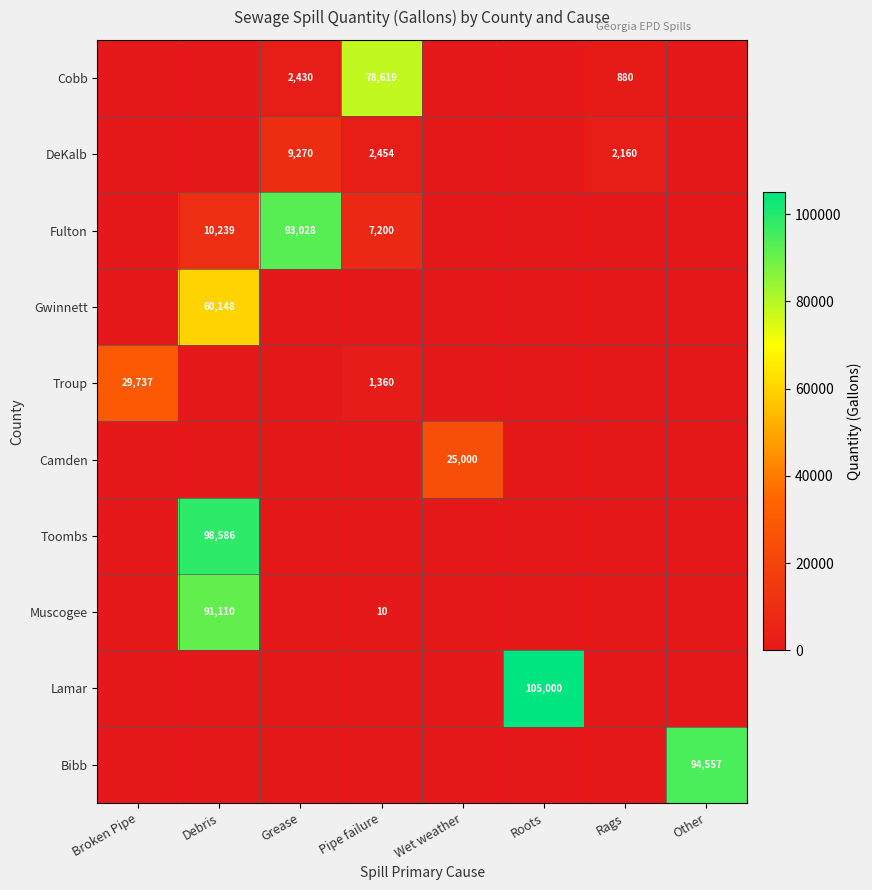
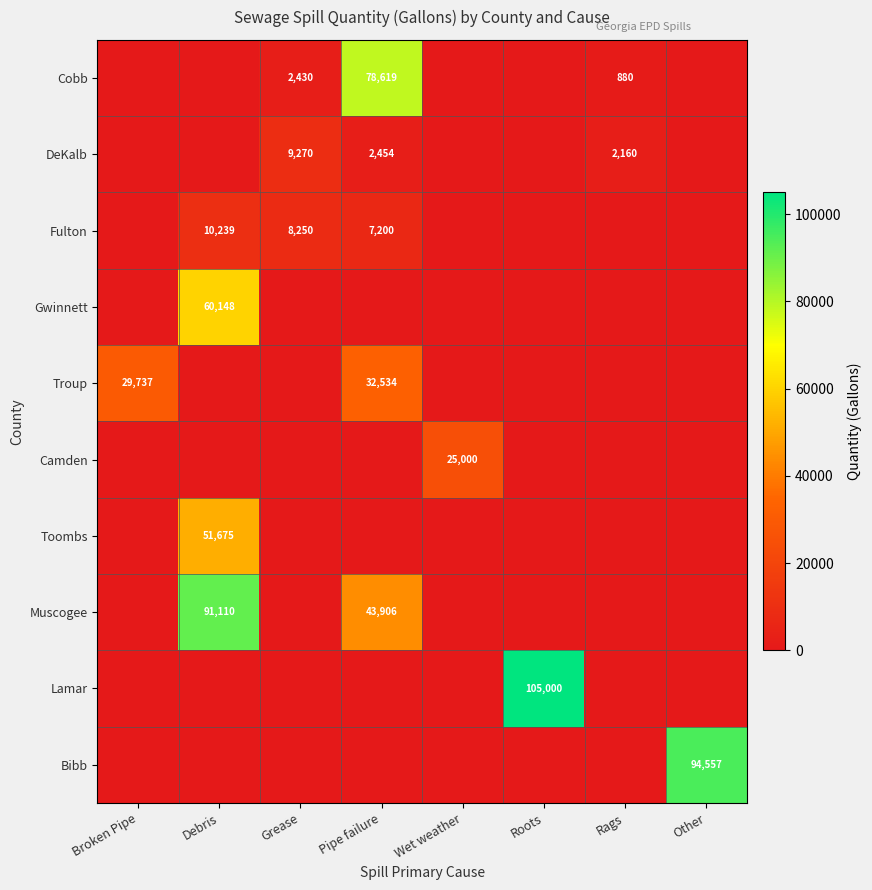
  {
    "Cobb": {
      "Grease": "2,430",
      "Pipe failure": "78,619",
      "Rags": "880"
    },
    "DeKalb": {
      "Grease": "9,270",
      "Pipe failure": "2,454",
      "Rags": "2,160"
    },
    "Fulton": {
      "Debris": "10,239",
-     "Grease": "93,028",
+     "Grease": "8,250",
      "Pipe failure": "7,200"
    },
    "Gwinnett": {
      "Debris": "60,148"
    },
    "Troup": {
      "Broken Pipe": "29,737",
-     "Pipe failure": "1,360"
+     "Pipe failure": "32,534"
    },
    "Camden": {
      "Wet weather": "25,000"
    },
    "Toombs": {
-     "Debris": "98,586"
+     "Debris": "51,675"
    },
    "Muscogee": {
      "Debris": "91,110",
-     "Pipe failure": "10"
+     "Pipe failure": "43,906"
    },
    "Lamar": {
      "Roots": "105,000"
    },
    "Bibb": {
      "Other": "94,557"
    }
  }
